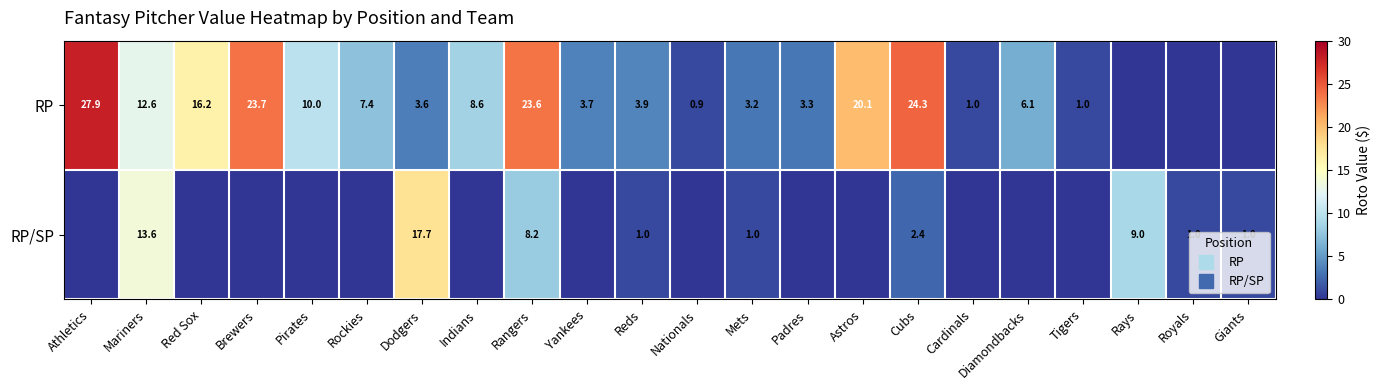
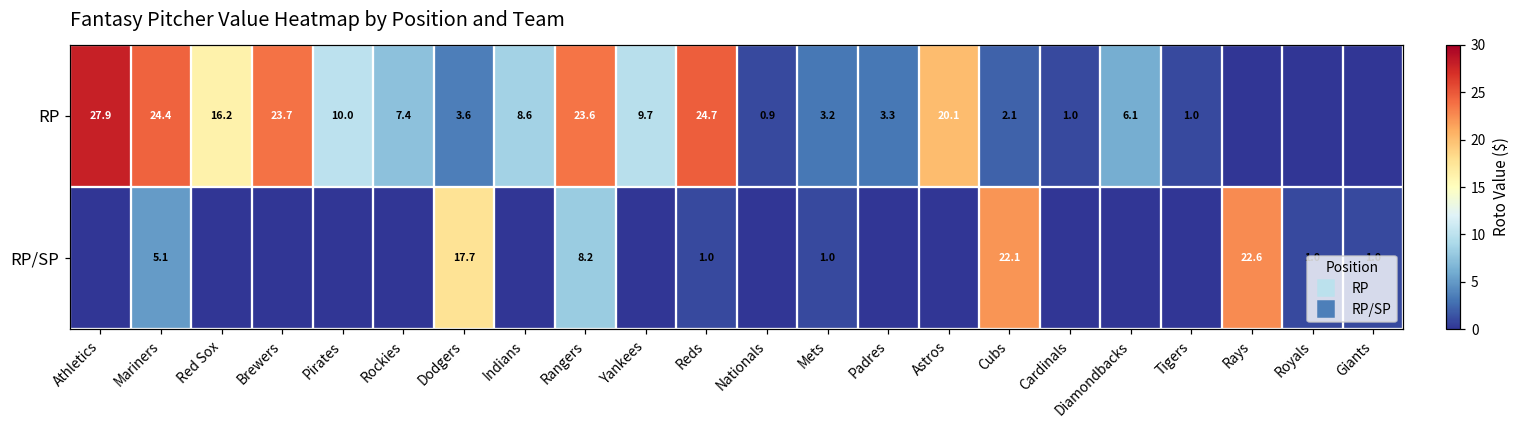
  {
    "RP": {
      "Athletics": 27.9,
-     "Mariners": 12.6,
+     "Mariners": 24.4,
      "Red Sox": 16.2,
      "Brewers": 23.7,
      "Pirates": 10.0,
      "Rockies": 7.4,
      "Dodgers": 3.6,
      "Indians": 8.6,
      "Rangers": 23.6,
-     "Yankees": 3.7,
-     "Reds": 3.9,
+     "Yankees": 9.7,
+     "Reds": 24.7,
      "Nationals": 0.9,
      "Mets": 3.2,
      "Padres": 3.3,
      "Astros": 20.1,
-     "Cubs": 24.3,
+     "Cubs": 2.1,
      "Cardinals": 1.0,
      "Diamondbacks": 6.1,
      "Tigers": 1.0
    },
    "RP/SP": {
-     "Mariners": 13.6,
+     "Mariners": 5.1,
      "Dodgers": 17.7,
      "Rangers": 8.2,
      "Reds": 1.0,
      "Mets": 1.0,
-     "Cubs": 2.4,
-     "Rays": 9.0
+     "Cubs": 22.1,
+     "Rays": 22.6
    }
  }
